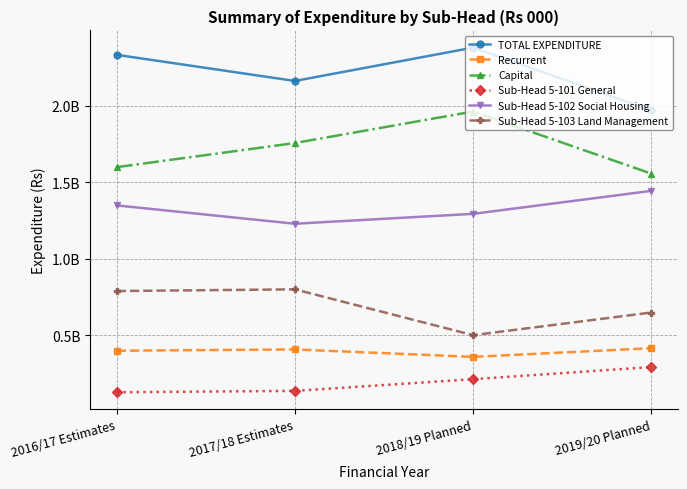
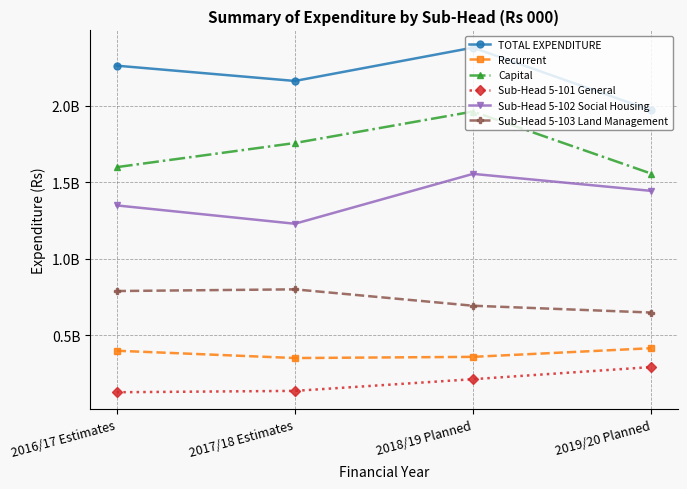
  {
    "TOTAL EXPENDITURE": {
-     "2016/17 Estimates": 2330000000,
+     "2016/17 Estimates": 2260000000,
      "2017/18 Estimates": 2160000000
    },
    "Recurrent": {
      "2016/17 Estimates": 400000000,
-     "2017/18 Estimates": 410000000,
+     "2017/18 Estimates": 350000000,
      "2018/19 Planned": 360000000,
      "2019/20 Planned": 410000000
    },
    "Capital": {
      "2016/17 Estimates": 1600000000,
      "2017/18 Estimates": 1760000000,
      "2019/20 Planned": 1560000000
    },
    "Sub-Head 5-101 General": {
      "2016/17 Estimates": 130000000,
      "2017/18 Estimates": 130000000,
      "2018/19 Planned": 210000000,
      "2019/20 Planned": 290000000
    },
    "Sub-Head 5-102 Social Housing": {
      "2016/17 Estimates": 1350000000,
      "2017/18 Estimates": 1230000000,
-     "2018/19 Planned": 1290000000,
+     "2018/19 Planned": 1550000000,
      "2019/20 Planned": 1440000000
    },
    "Sub-Head 5-103 Land Management": {
      "2016/17 Estimates": 790000000,
      "2017/18 Estimates": 800000000,
-     "2018/19 Planned": 500000000,
+     "2018/19 Planned": 690000000,
      "2019/20 Planned": 650000000
    }
  }
